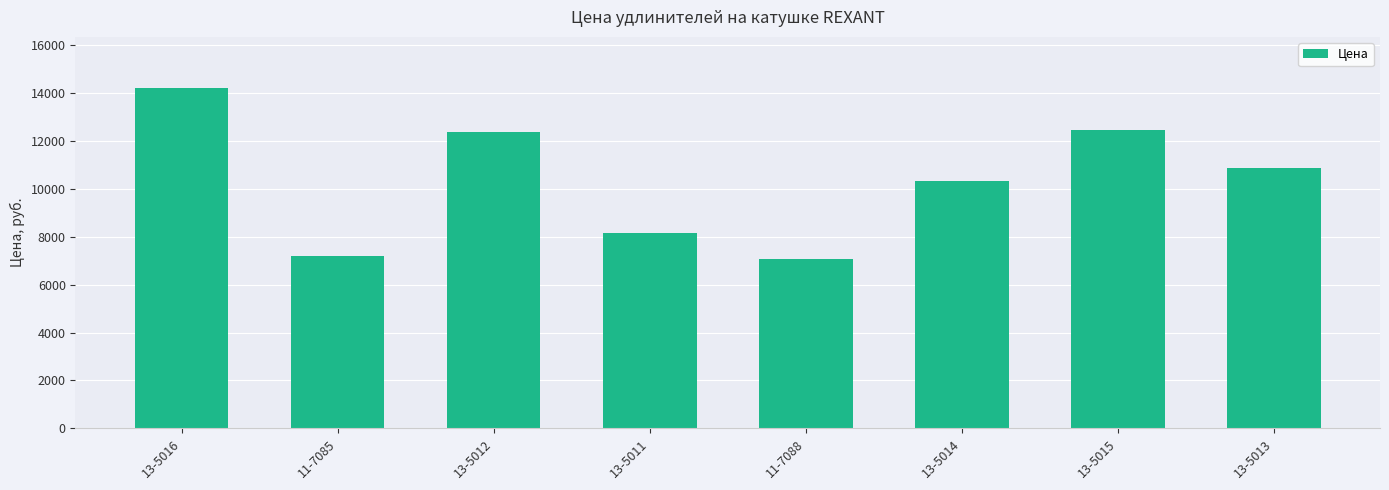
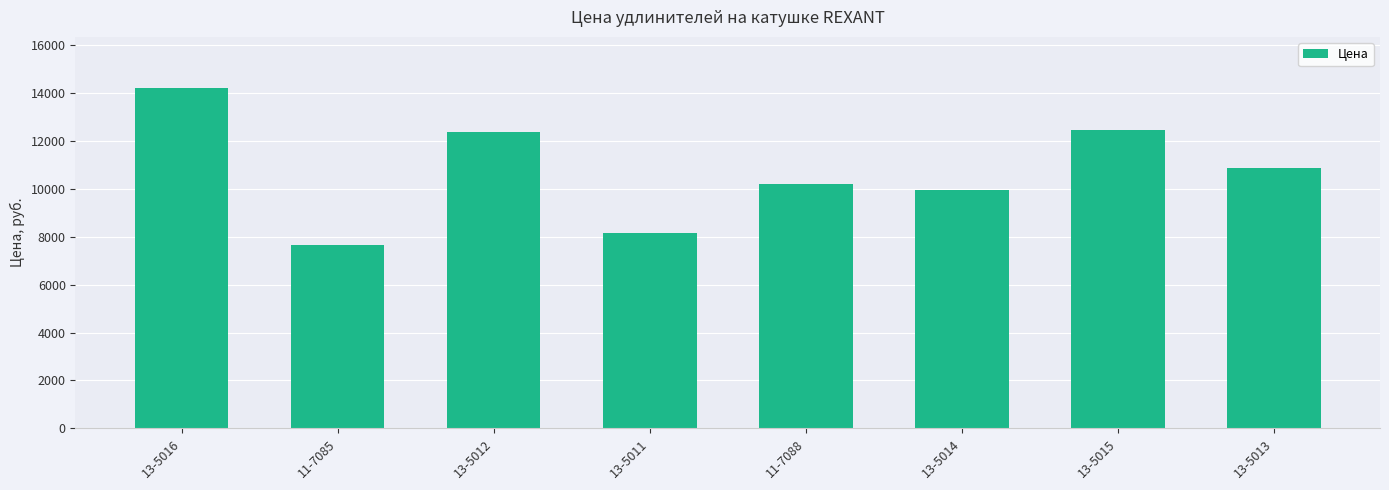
  {
    "13-5016": 14200,
-   "11-7085": 7200,
+   "11-7085": 7700,
    "13-5012": 12400,
    "13-5011": 8100,
-   "11-7088": 7100,
-   "13-5014": 10300,
+   "11-7088": 10200,
+   "13-5014": 10000,
    "13-5015": 12500,
    "13-5013": 10900
  }
